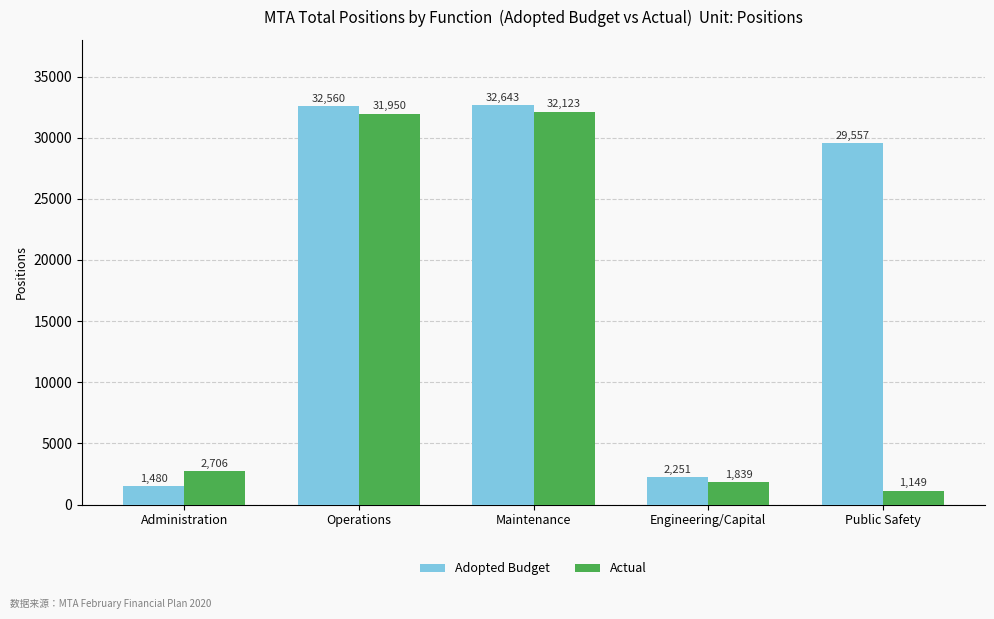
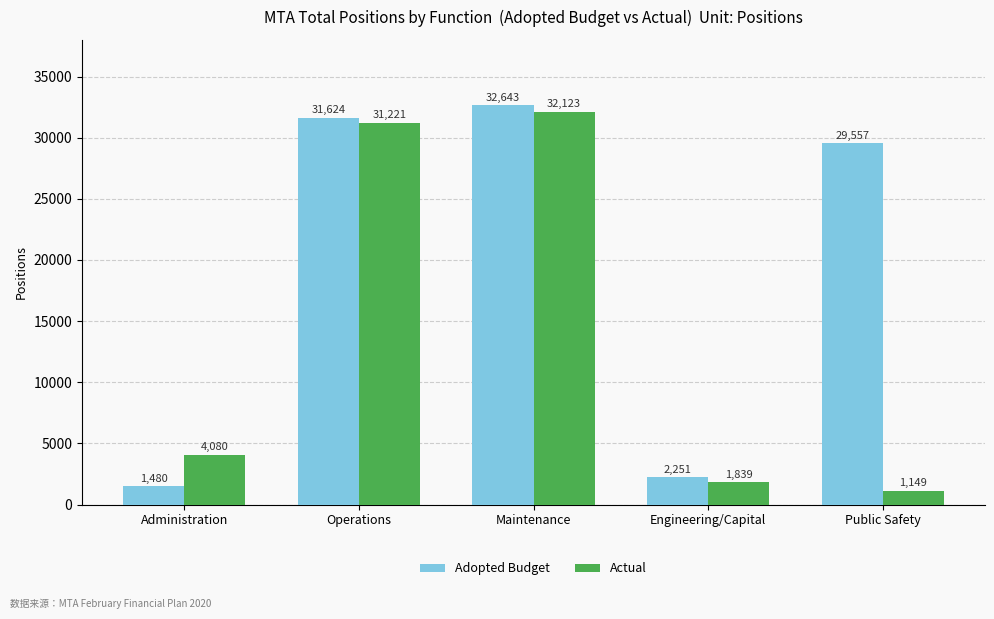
  {
    "Adopted Budget": {
      "Administration": "1,480",
-     "Operations": "32,560",
+     "Operations": "31,624",
      "Maintenance": "32,643",
      "Engineering/Capital": "2,251",
      "Public Safety": "29,557"
    },
    "Actual": {
-     "Administration": "2,706",
-     "Operations": "31,950",
+     "Administration": "4,080",
+     "Operations": "31,221",
      "Maintenance": "32,123",
      "Engineering/Capital": "1,839",
      "Public Safety": "1,149"
    }
  }
